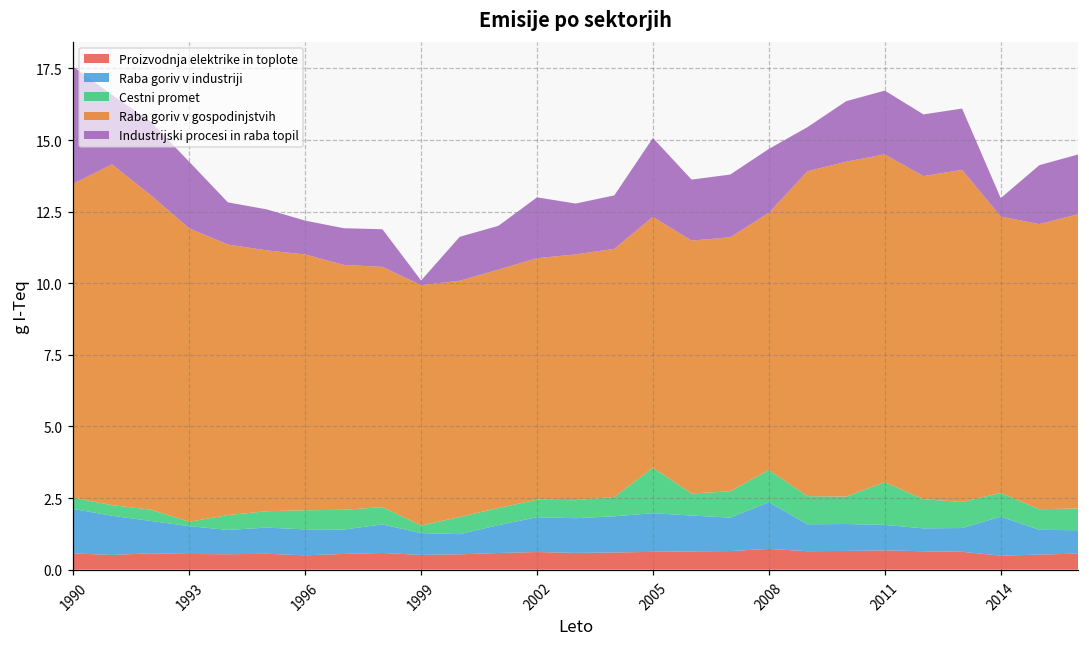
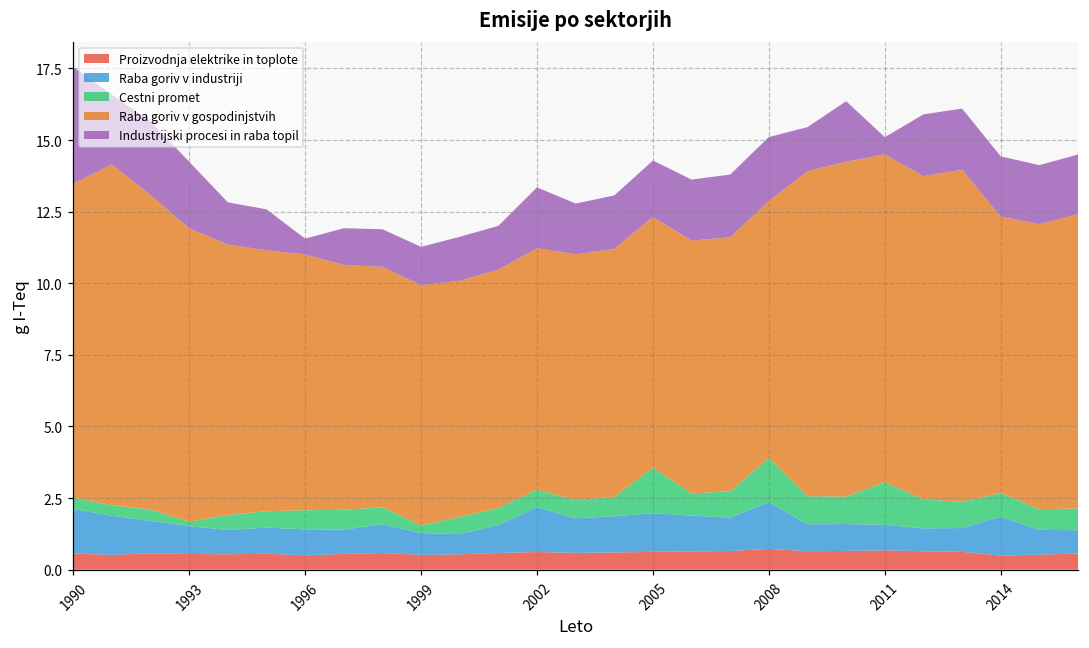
  {
    "Raba goriv v industriji": {
      "1990": 1.6,
      "1993": 1.0,
      "1996": 0.9,
      "1999": 0.8,
-     "2002": 1.2,
+     "2002": 1.6,
      "2005": 1.4,
      "2008": 1.6,
      "2011": 0.9,
      "2014": 1.4
    },
    "Cestni promet": {
      "1990": 0.4,
      "1993": 0.2,
      "1996": 0.7,
      "1999": 0.3,
      "2002": 0.6,
      "2005": 1.6,
-     "2008": 1.1,
+     "2008": 1.5,
      "2011": 1.5,
      "2014": 0.8
    },
    "Industrijski procesi in raba topil": {
      "1990": 4.1,
      "1993": 2.3,
-     "1996": 1.2,
-     "1999": 0.2,
+     "1996": 0.6,
+     "1999": 1.3,
      "2002": 2.1,
-     "2005": 2.8,
+     "2005": 2.0,
      "2008": 2.2,
-     "2011": 2.2,
-     "2014": 0.6
+     "2011": 0.6,
+     "2014": 2.1
    }
  }
